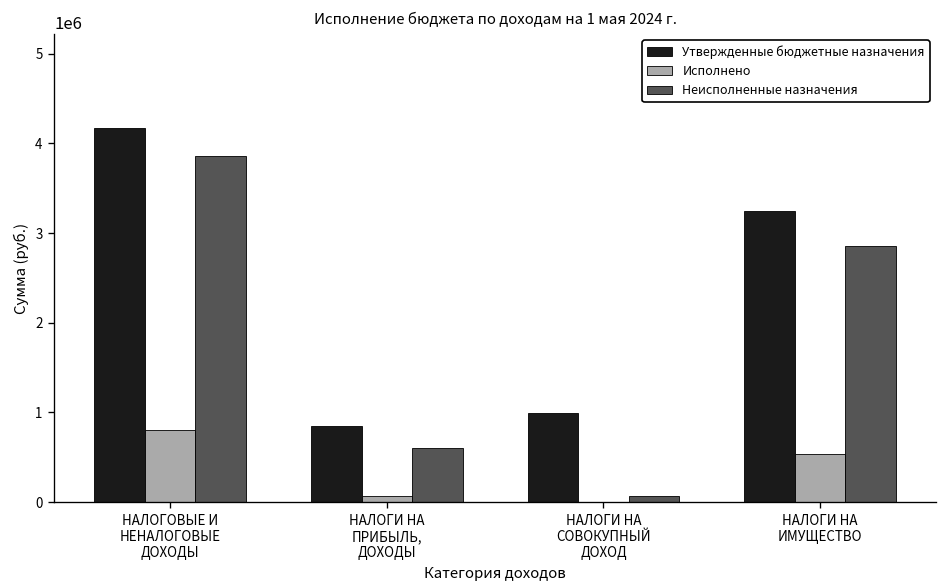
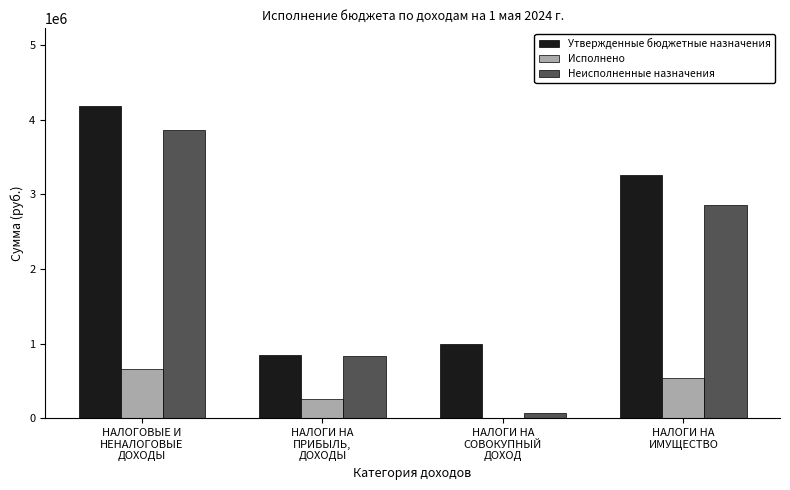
  {
    "Утвержденные бюджетные назначения": {
      "НАЛОГОВЫЕ И НЕНАЛОГОВЫЕ ДОХОДЫ": 4200000,
      "НАЛОГИ НА ПРИБЫЛЬ, ДОХОДЫ": 900000,
      "НАЛОГИ НА СОВОКУПНЫЙ ДОХОД": 1000000,
      "НАЛОГИ НА ИМУЩЕСТВО": 3300000
    },
    "Исполнено": {
-     "НАЛОГОВЫЕ И НЕНАЛОГОВЫЕ ДОХОДЫ": 800000,
-     "НАЛОГИ НА ПРИБЫЛЬ, ДОХОДЫ": 100000,
+     "НАЛОГОВЫЕ И НЕНАЛОГОВЫЕ ДОХОДЫ": 700000,
+     "НАЛОГИ НА ПРИБЫЛЬ, ДОХОДЫ": 300000,
      "НАЛОГИ НА СОВОКУПНЫЙ ДОХОД": 0,
      "НАЛОГИ НА ИМУЩЕСТВО": 500000
    },
    "Неисполненные назначения": {
      "НАЛОГОВЫЕ И НЕНАЛОГОВЫЕ ДОХОДЫ": 3900000,
-     "НАЛОГИ НА ПРИБЫЛЬ, ДОХОДЫ": 600000,
+     "НАЛОГИ НА ПРИБЫЛЬ, ДОХОДЫ": 800000,
      "НАЛОГИ НА СОВОКУПНЫЙ ДОХОД": 100000,
      "НАЛОГИ НА ИМУЩЕСТВО": 2900000
    }
  }
